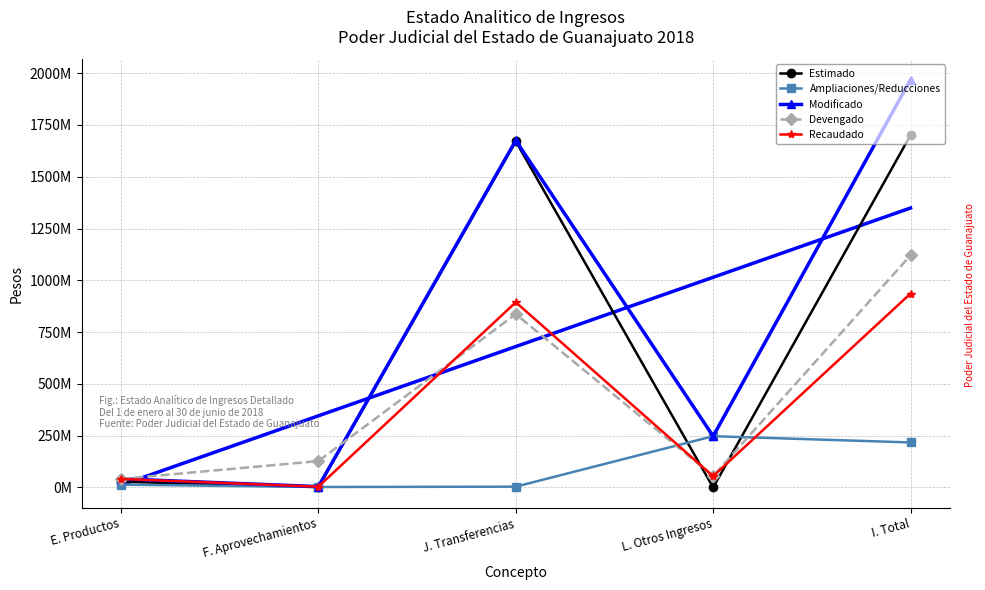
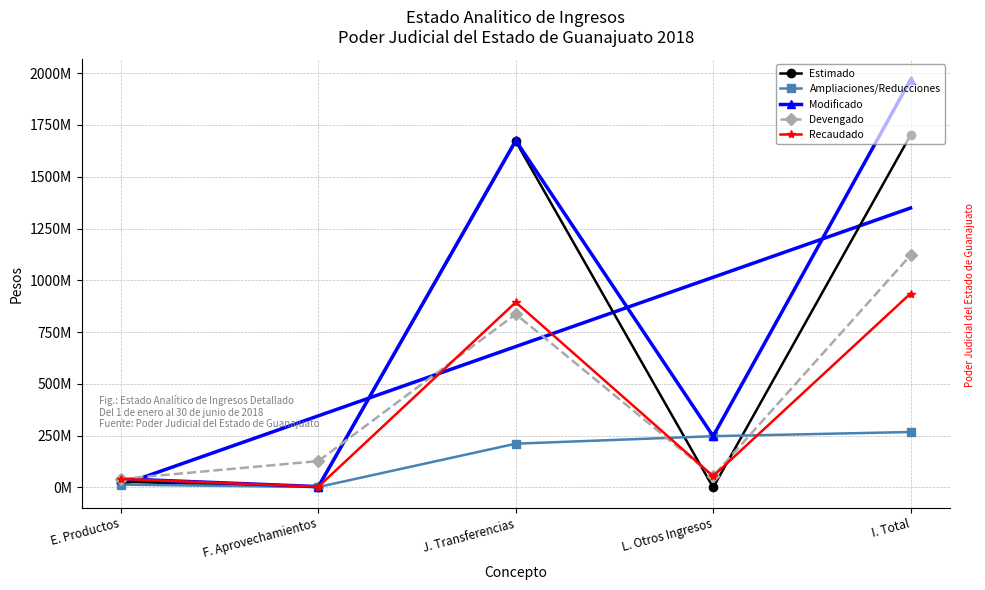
  {
    "Estimado": {
      "E. Productos": 30000000,
      "L. Otros Ingresos": 0
    },
    "Ampliaciones/Reducciones": {
-     "J. Transferencias": 0,
-     "I. Total": 220000000
+     "J. Transferencias": 210000000,
+     "I. Total": 270000000
    },
    "Devengado": {
      "F. Aprovechamientos": 130000000,
      "J. Transferencias": 840000000,
      "I. Total": 1120000000
    },
    "Recaudado": {
      "J. Transferencias": 890000000,
      "I. Total": 940000000
    }
  }
